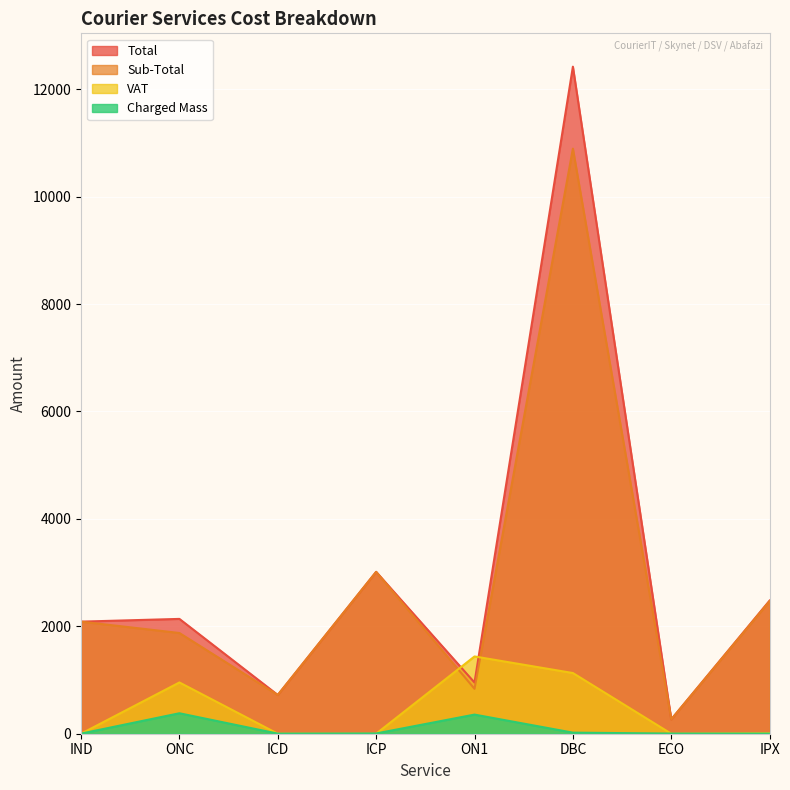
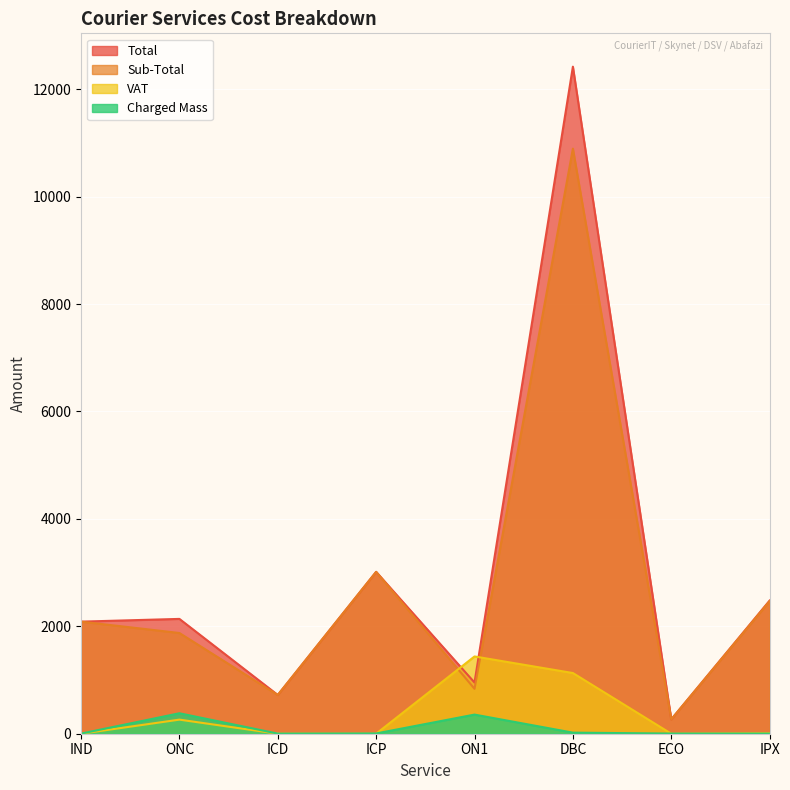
  {
    "VAT": {
-     "ONC": 1000,
+     "ONC": 300,
      "ON1": 1400,
      "DBC": 1100
    },
    "Charged Mass": {
      "ONC": 400,
      "ON1": 400,
      "DBC": 0
    }
  }
